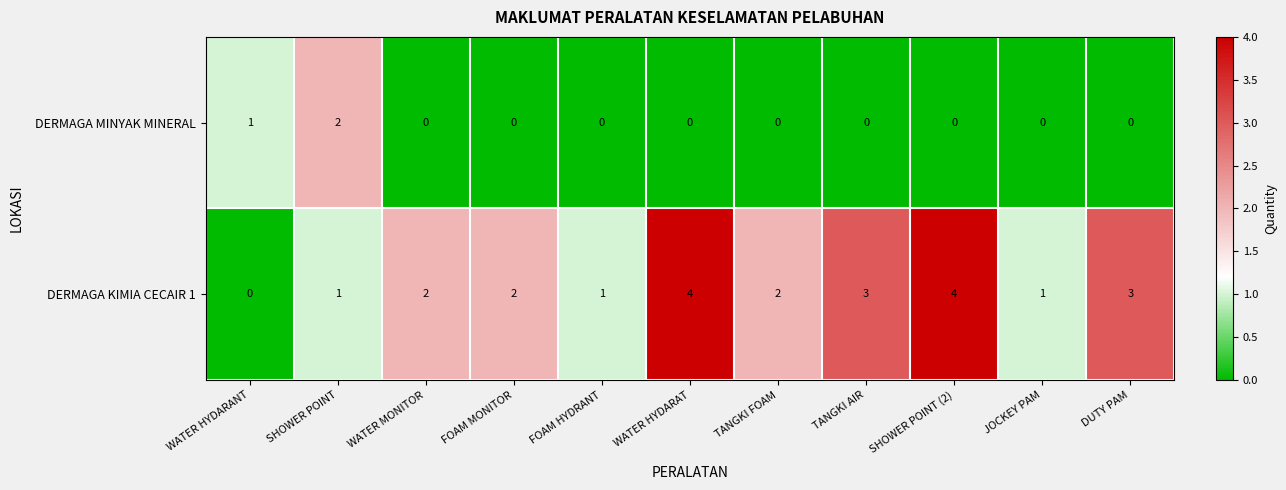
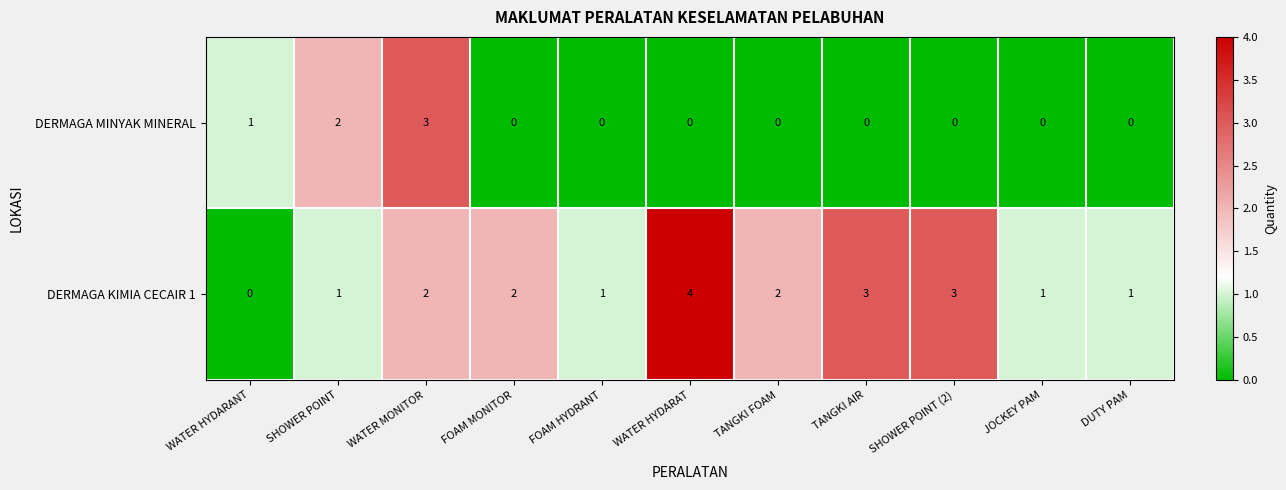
  {
    "DERMAGA MINYAK MINERAL": {
      "WATER HYDARANT": 1,
      "SHOWER POINT": 2,
-     "WATER MONITOR": 0,
+     "WATER MONITOR": 3,
      "FOAM MONITOR": 0,
      "FOAM HYDRANT": 0,
      "WATER HYDARAT": 0,
      "TANGKI FOAM": 0,
      "TANGKI AIR": 0,
      "SHOWER POINT (2)": 0,
      "JOCKEY PAM": 0,
      "DUTY PAM": 0
    },
    "DERMAGA KIMIA CECAIR 1": {
      "WATER HYDARANT": 0,
      "SHOWER POINT": 1,
      "WATER MONITOR": 2,
      "FOAM MONITOR": 2,
      "FOAM HYDRANT": 1,
      "WATER HYDARAT": 4,
      "TANGKI FOAM": 2,
      "TANGKI AIR": 3,
-     "SHOWER POINT (2)": 4,
+     "SHOWER POINT (2)": 3,
      "JOCKEY PAM": 1,
-     "DUTY PAM": 3
+     "DUTY PAM": 1
    }
  }
